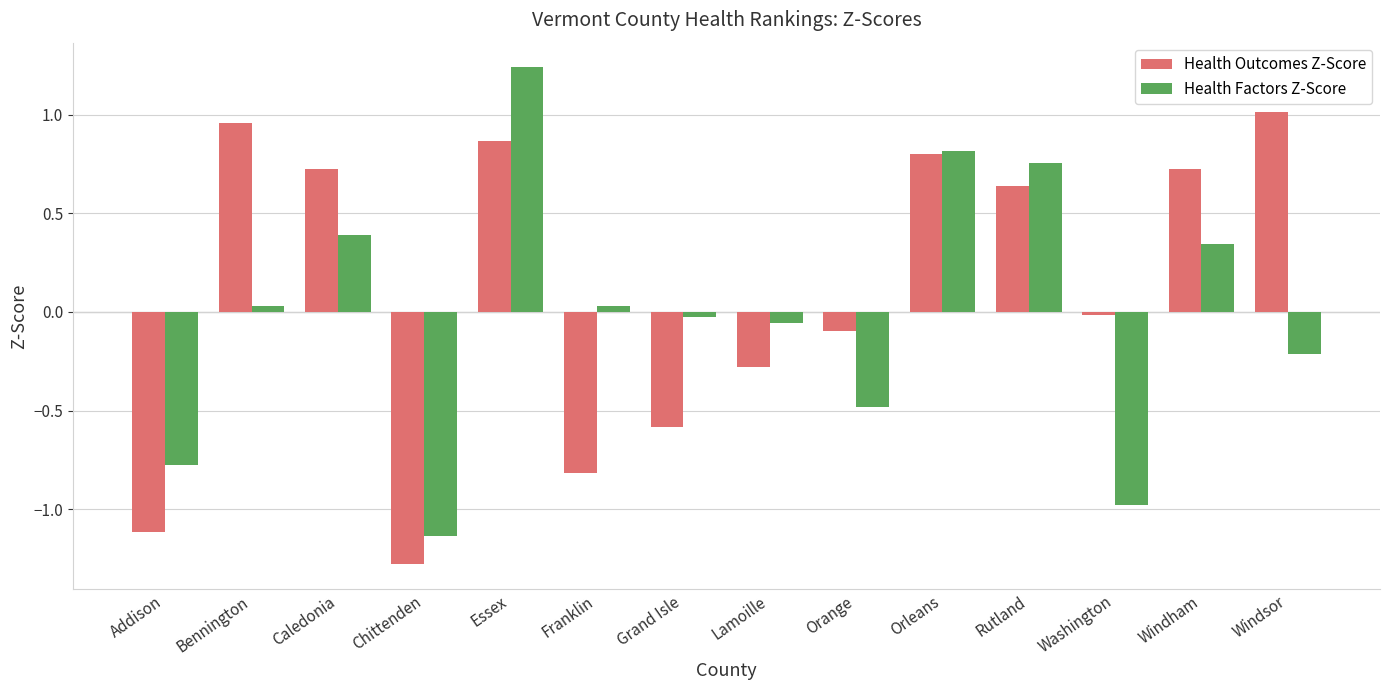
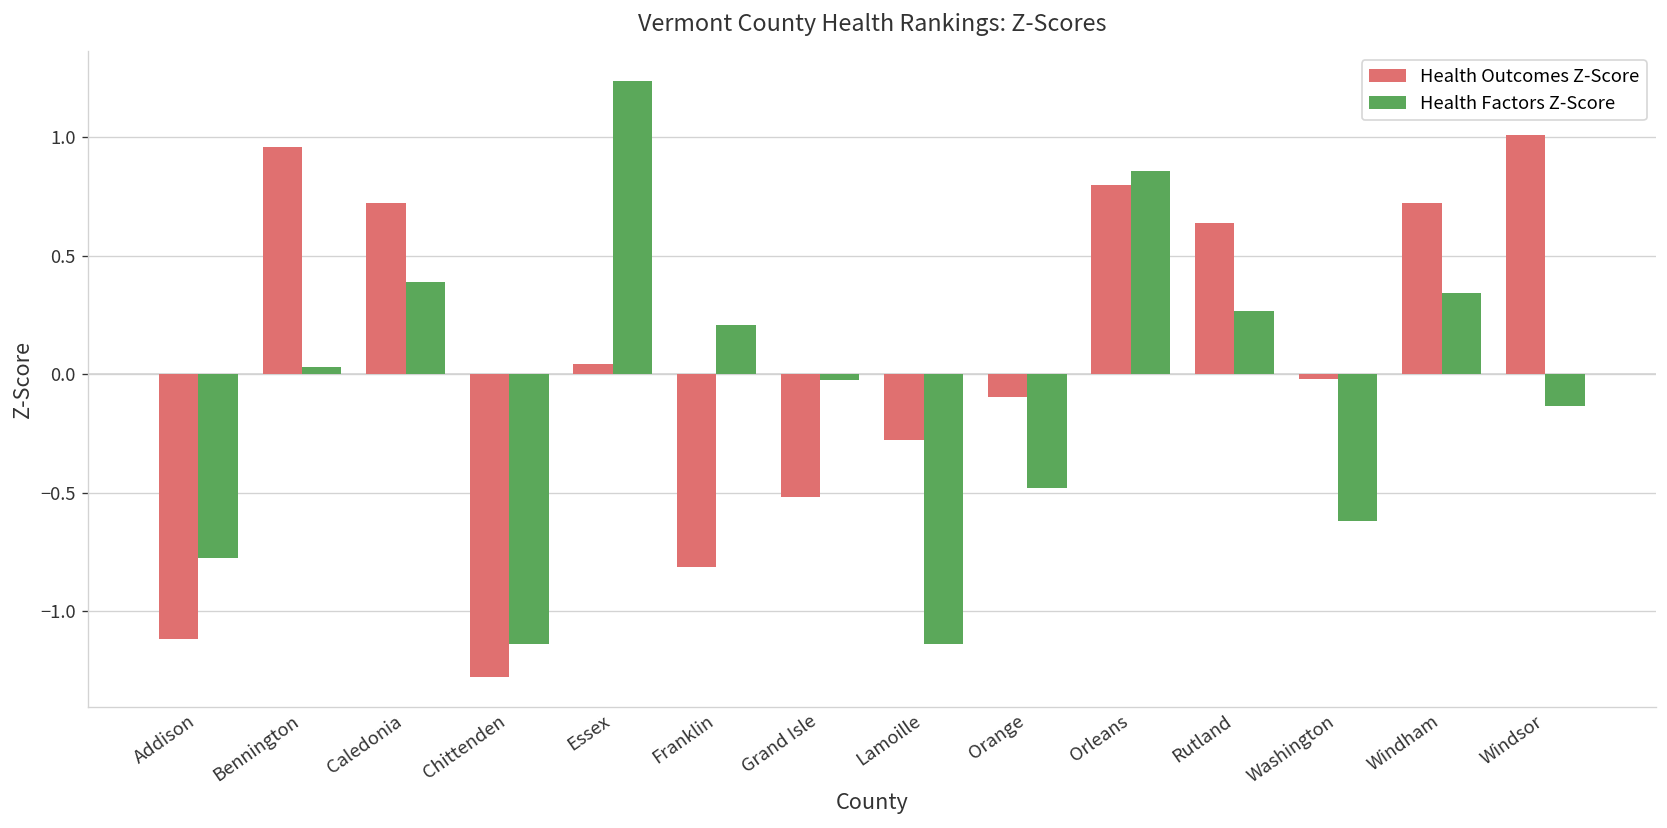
  {
    "Health Outcomes Z-Score": {
      "Addison": -1.12,
      "Bennington": 0.96,
      "Caledonia": 0.72,
      "Chittenden": -1.28,
-     "Essex": 0.87,
+     "Essex": 0.05,
      "Franklin": -0.81,
-     "Grand Isle": -0.58,
+     "Grand Isle": -0.52,
      "Lamoille": -0.28,
      "Orange": -0.10,
      "Orleans": 0.80,
      "Rutland": 0.64,
      "Washington": -0.02,
      "Windham": 0.72,
      "Windsor": 1.01
    },
    "Health Factors Z-Score": {
      "Addison": -0.78,
      "Bennington": 0.03,
      "Caledonia": 0.39,
      "Chittenden": -1.14,
      "Essex": 1.24,
-     "Franklin": 0.03,
+     "Franklin": 0.21,
      "Grand Isle": -0.03,
-     "Lamoille": -0.05,
+     "Lamoille": -1.14,
      "Orange": -0.48,
-     "Orleans": 0.81,
-     "Rutland": 0.75,
-     "Washington": -0.98,
+     "Orleans": 0.86,
+     "Rutland": 0.27,
+     "Washington": -0.62,
      "Windham": 0.34,
-     "Windsor": -0.21
+     "Windsor": -0.14
    }
  }
